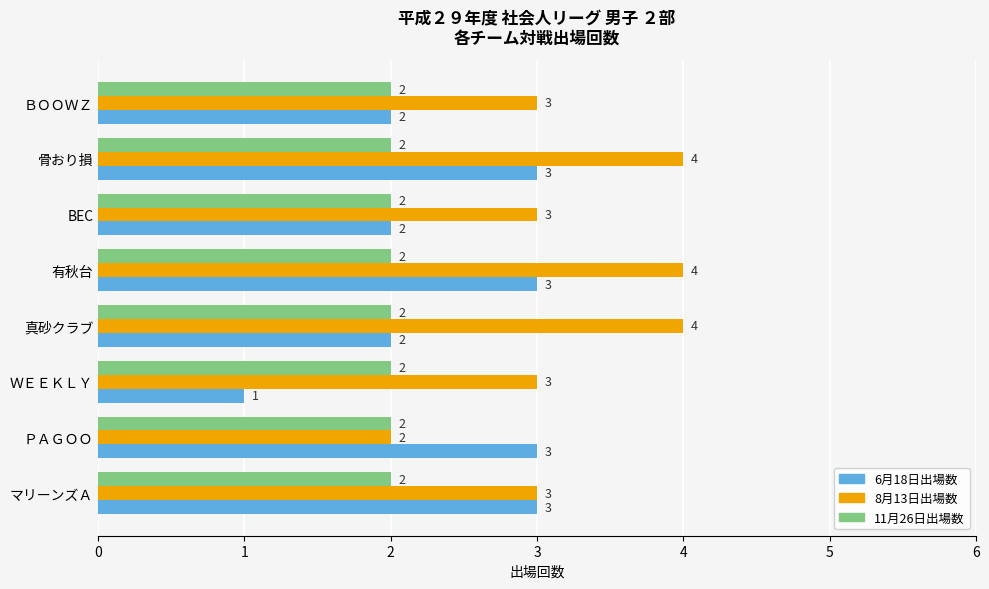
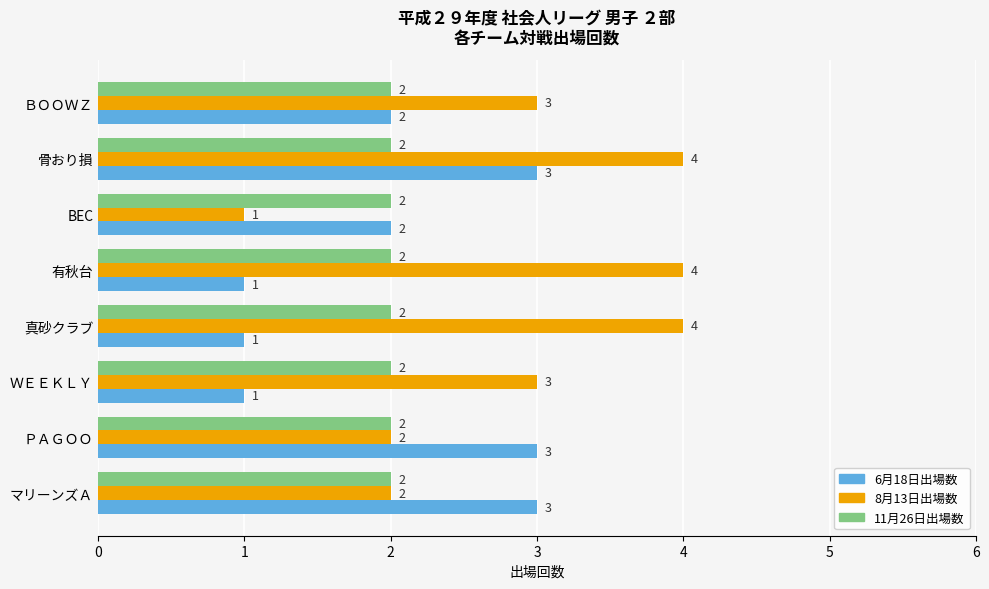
  {
    "6月18日出場数": {
      "ＢＯＯＷＺ": 2,
      "骨おり損": 3,
      "BEC": 2,
-     "有秋台": 3,
-     "真砂クラブ": 2,
+     "有秋台": 1,
+     "真砂クラブ": 1,
      "ＷＥＥＫＬＹ": 1,
      "ＰＡＧＯＯ": 3,
      "マリーンズＡ": 3
    },
    "8月13日出場数": {
      "ＢＯＯＷＺ": 3,
      "骨おり損": 4,
-     "BEC": 3,
+     "BEC": 1,
      "有秋台": 4,
      "真砂クラブ": 4,
      "ＷＥＥＫＬＹ": 3,
      "ＰＡＧＯＯ": 2,
-     "マリーンズＡ": 3
+     "マリーンズＡ": 2
    },
    "11月26日出場数": {
      "ＢＯＯＷＺ": 2,
      "骨おり損": 2,
      "BEC": 2,
      "有秋台": 2,
      "真砂クラブ": 2,
      "ＷＥＥＫＬＹ": 2,
      "ＰＡＧＯＯ": 2,
      "マリーンズＡ": 2
    }
  }
